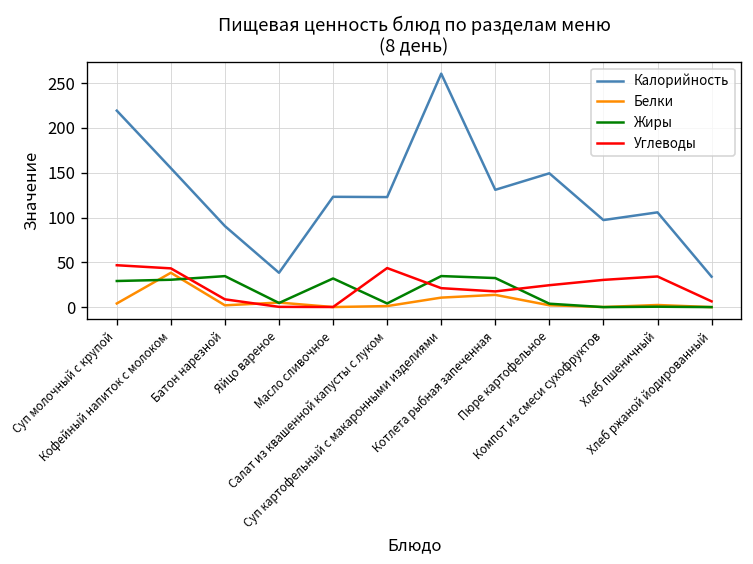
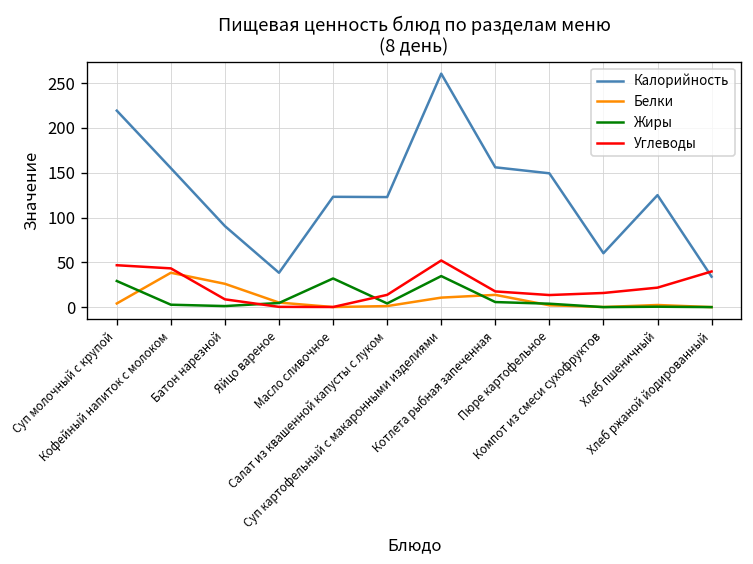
  {
    "Калорийность": {
      "Суп молочный с крупой": 220,
      "Кофейный напиток с молоком": 160,
      "Батон нарезной": 90,
      "Яйцо вареное": 40,
      "Масло сливочное": 120,
      "Салат из квашенной капусты с луком": 120,
      "Суп картофельный с макаронными изделиями": 260,
-     "Котлета рыбная запеченная": 130,
+     "Котлета рыбная запеченная": 160,
      "Пюре картофельное": 150,
-     "Компот из смеси сухофруктов": 100,
-     "Хлеб пшеничный": 110,
+     "Компот из смеси сухофруктов": 60,
+     "Хлеб пшеничный": 120,
      "Хлеб ржаной йодированный": 30
    },
    "Белки": {
      "Суп молочный с крупой": 0,
      "Кофейный напиток с молоком": 40,
-     "Батон нарезной": 0,
+     "Батон нарезной": 30,
      "Суп картофельный с макаронными изделиями": 10,
      "Котлета рыбная запеченная": 10
    },
    "Жиры": {
      "Суп молочный с крупой": 30,
-     "Кофейный напиток с молоком": 30,
-     "Батон нарезной": 30,
+     "Кофейный напиток с молоком": 0,
+     "Батон нарезной": 0,
      "Масло сливочное": 30,
      "Суп картофельный с макаронными изделиями": 30,
-     "Котлета рыбная запеченная": 30
+     "Котлета рыбная запеченная": 10
    },
    "Углеводы": {
      "Суп молочный с крупой": 50,
      "Кофейный напиток с молоком": 40,
      "Батон нарезной": 10,
      "Яйцо вареное": 0,
-     "Салат из квашенной капусты с луком": 40,
-     "Суп картофельный с макаронными изделиями": 20,
+     "Салат из квашенной капусты с луком": 10,
+     "Суп картофельный с макаронными изделиями": 50,
      "Котлета рыбная запеченная": 20,
-     "Пюре картофельное": 20,
-     "Компот из смеси сухофруктов": 30,
-     "Хлеб пшеничный": 30,
-     "Хлеб ржаной йодированный": 10
+     "Пюре картофельное": 10,
+     "Компот из смеси сухофруктов": 20,
+     "Хлеб пшеничный": 20,
+     "Хлеб ржаной йодированный": 40
    }
  }
